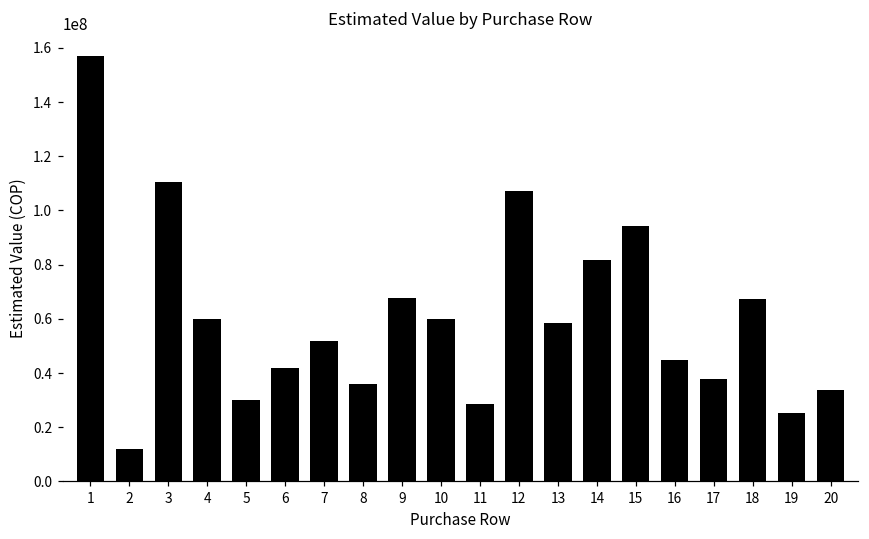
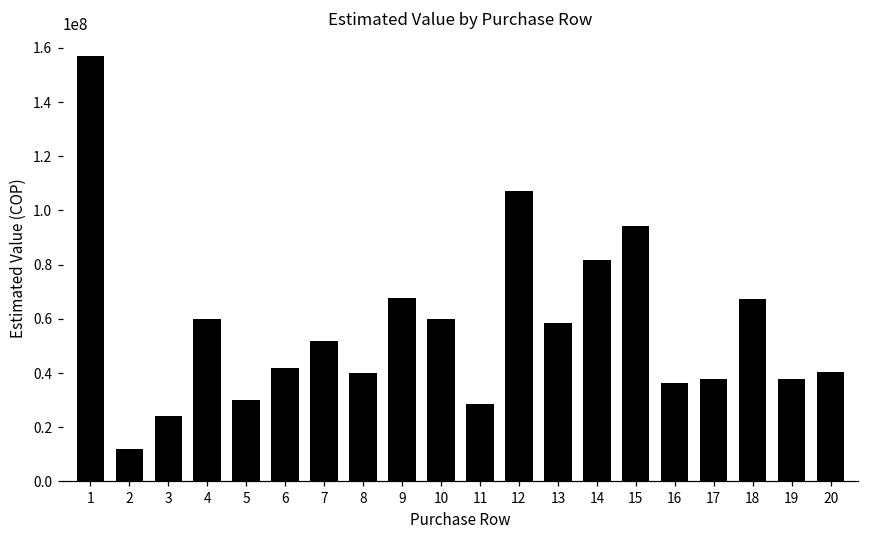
  {
    "1": 157000000,
    "2": 12000000,
-   "3": 110000000,
+   "3": 24000000,
    "4": 60000000,
    "5": 30000000,
    "6": 42000000,
    "7": 52000000,
-   "8": 36000000,
+   "8": 40000000,
    "9": 68000000,
    "10": 60000000,
    "11": 29000000,
    "12": 107000000,
    "13": 58000000,
    "14": 82000000,
    "15": 94000000,
-   "16": 45000000,
+   "16": 36000000,
    "17": 38000000,
    "18": 67000000,
-   "19": 25000000,
-   "20": 34000000
+   "19": 38000000,
+   "20": 40000000
  }
